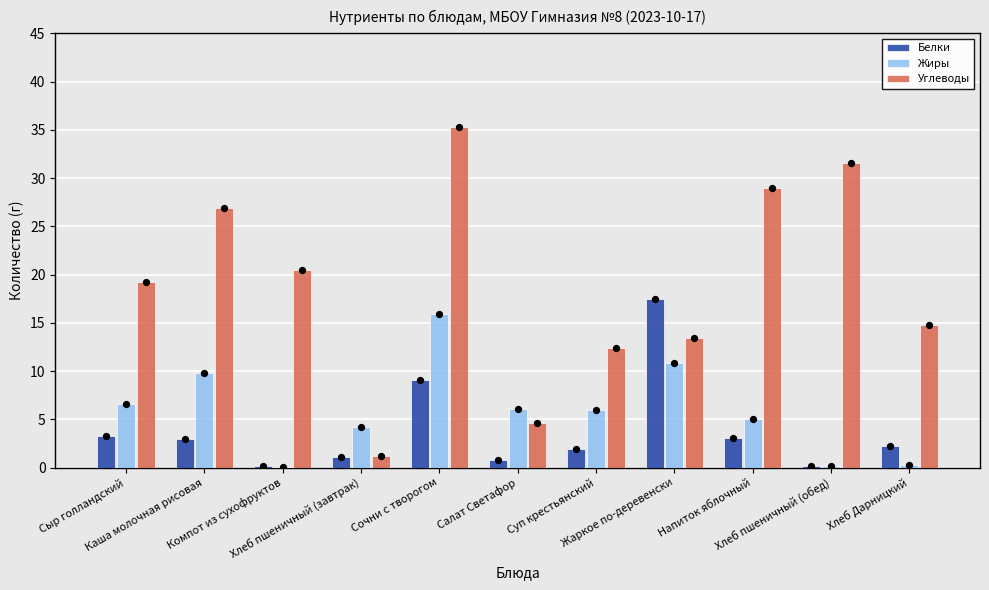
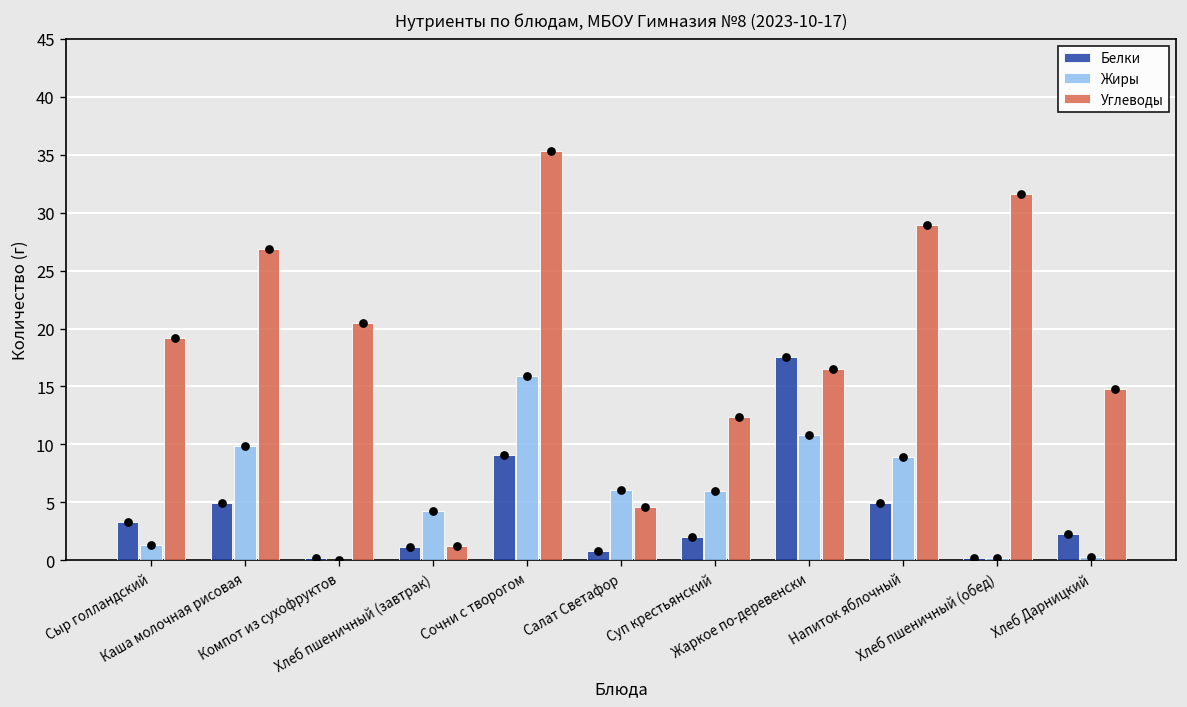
  {
    "Белки": {
      "Сыр голландский": 3,
-     "Каша молочная рисовая": 3,
+     "Каша молочная рисовая": 5,
      "Хлеб пшеничный (завтрак)": 1,
      "Сочни с творогом": 9,
      "Салат Светафор": 1,
      "Суп крестьянский": 2,
      "Жаркое по-деревенски": 18,
-     "Напиток яблочный": 3,
+     "Напиток яблочный": 5,
      "Хлеб Дарницкий": 2
    },
    "Жиры": {
-     "Сыр голландский": 7,
+     "Сыр голландский": 1,
      "Каша молочная рисовая": 10,
      "Хлеб пшеничный (завтрак)": 4,
      "Сочни с творогом": 16,
      "Салат Светафор": 6,
      "Суп крестьянский": 6,
      "Жаркое по-деревенски": 11,
-     "Напиток яблочный": 5
+     "Напиток яблочный": 9
    },
    "Углеводы": {
      "Сыр голландский": 19,
      "Каша молочная рисовая": 27,
      "Компот из сухофруктов": 20,
      "Хлеб пшеничный (завтрак)": 1,
      "Сочни с творогом": 35,
      "Салат Светафор": 5,
      "Суп крестьянский": 12,
-     "Жаркое по-деревенски": 13,
+     "Жаркое по-деревенски": 16,
      "Напиток яблочный": 29,
      "Хлеб пшеничный (обед)": 32,
      "Хлеб Дарницкий": 15
    }
  }
